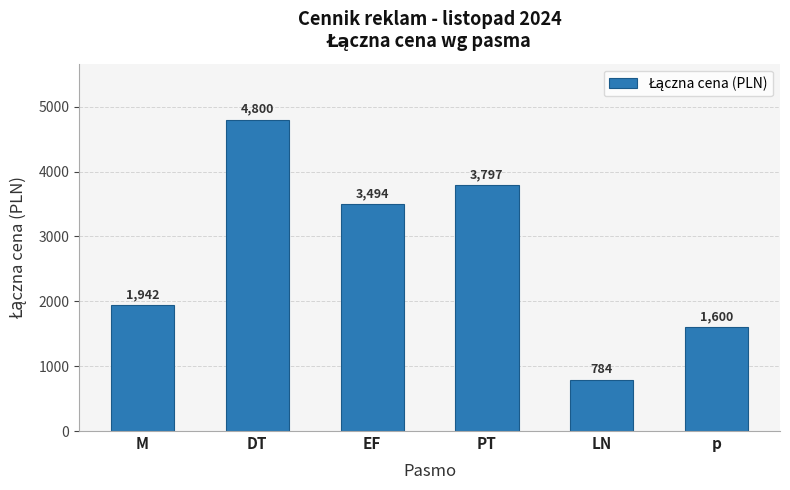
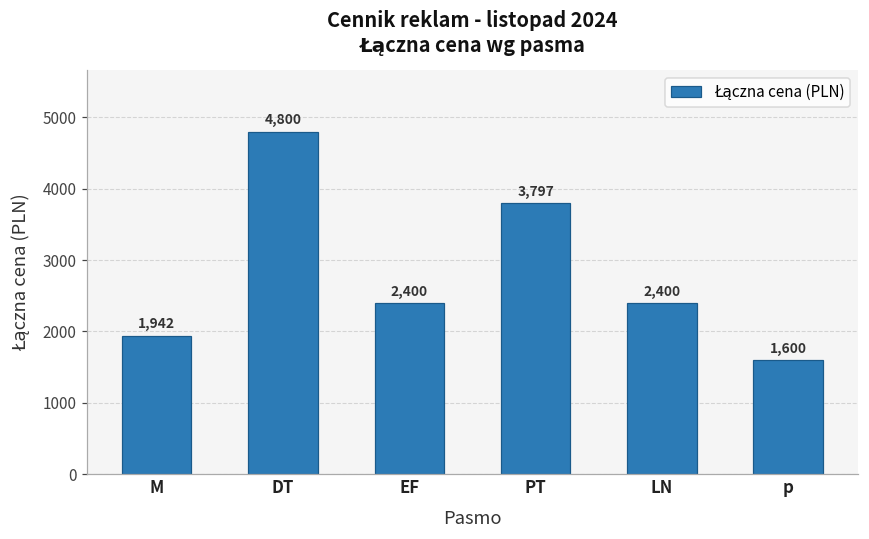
  {
    "M": "1,942",
    "DT": "4,800",
-   "EF": "3,494",
+   "EF": "2,400",
    "PT": "3,797",
-   "LN": "784",
+   "LN": "2,400",
    "p": "1,600"
  }
